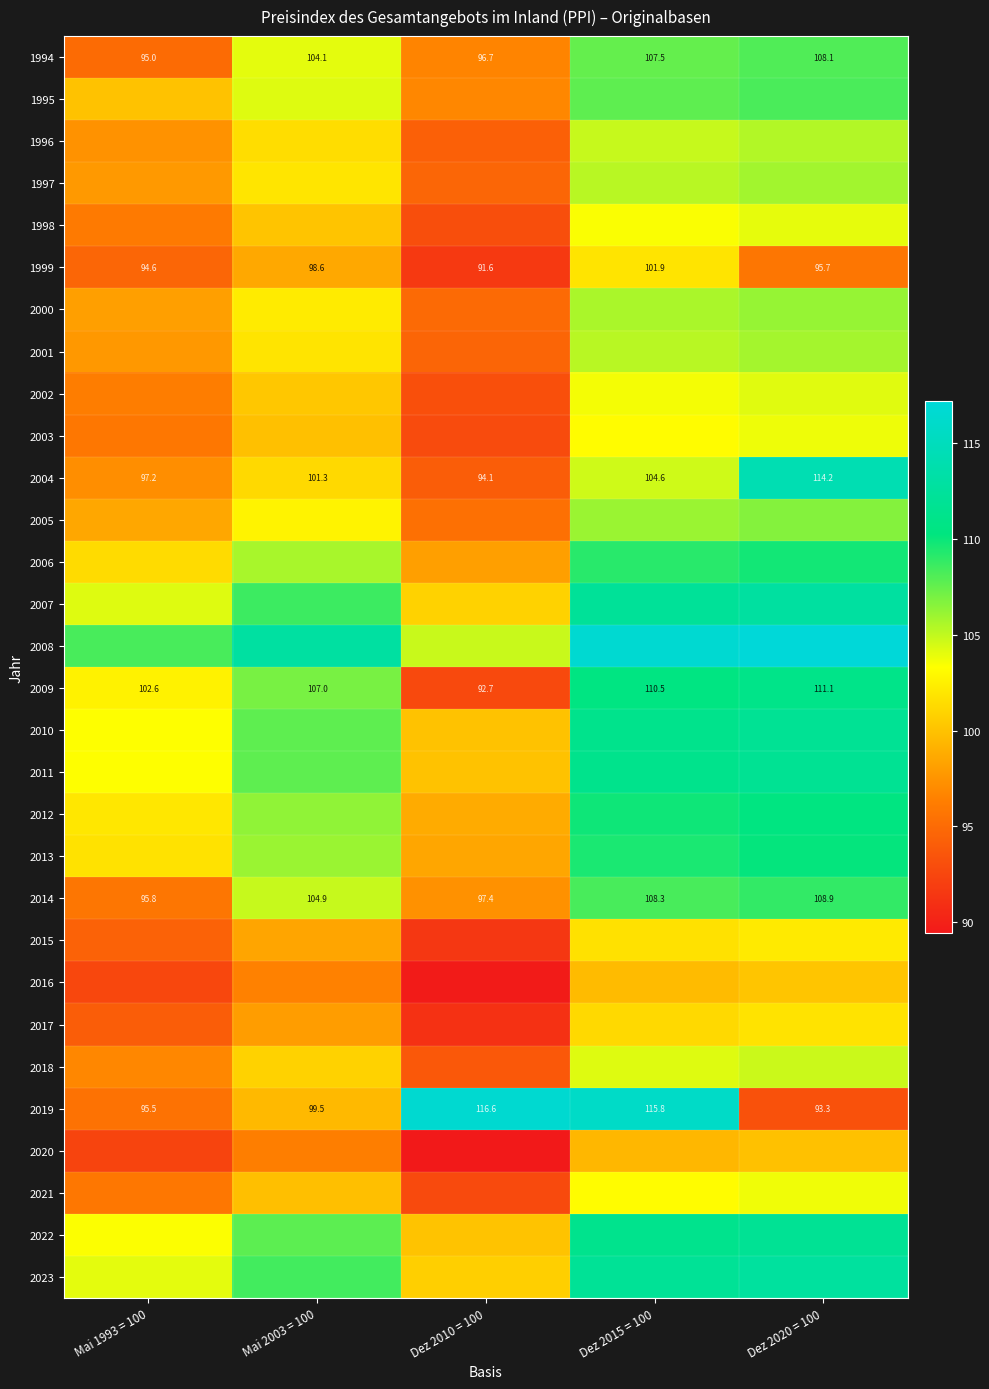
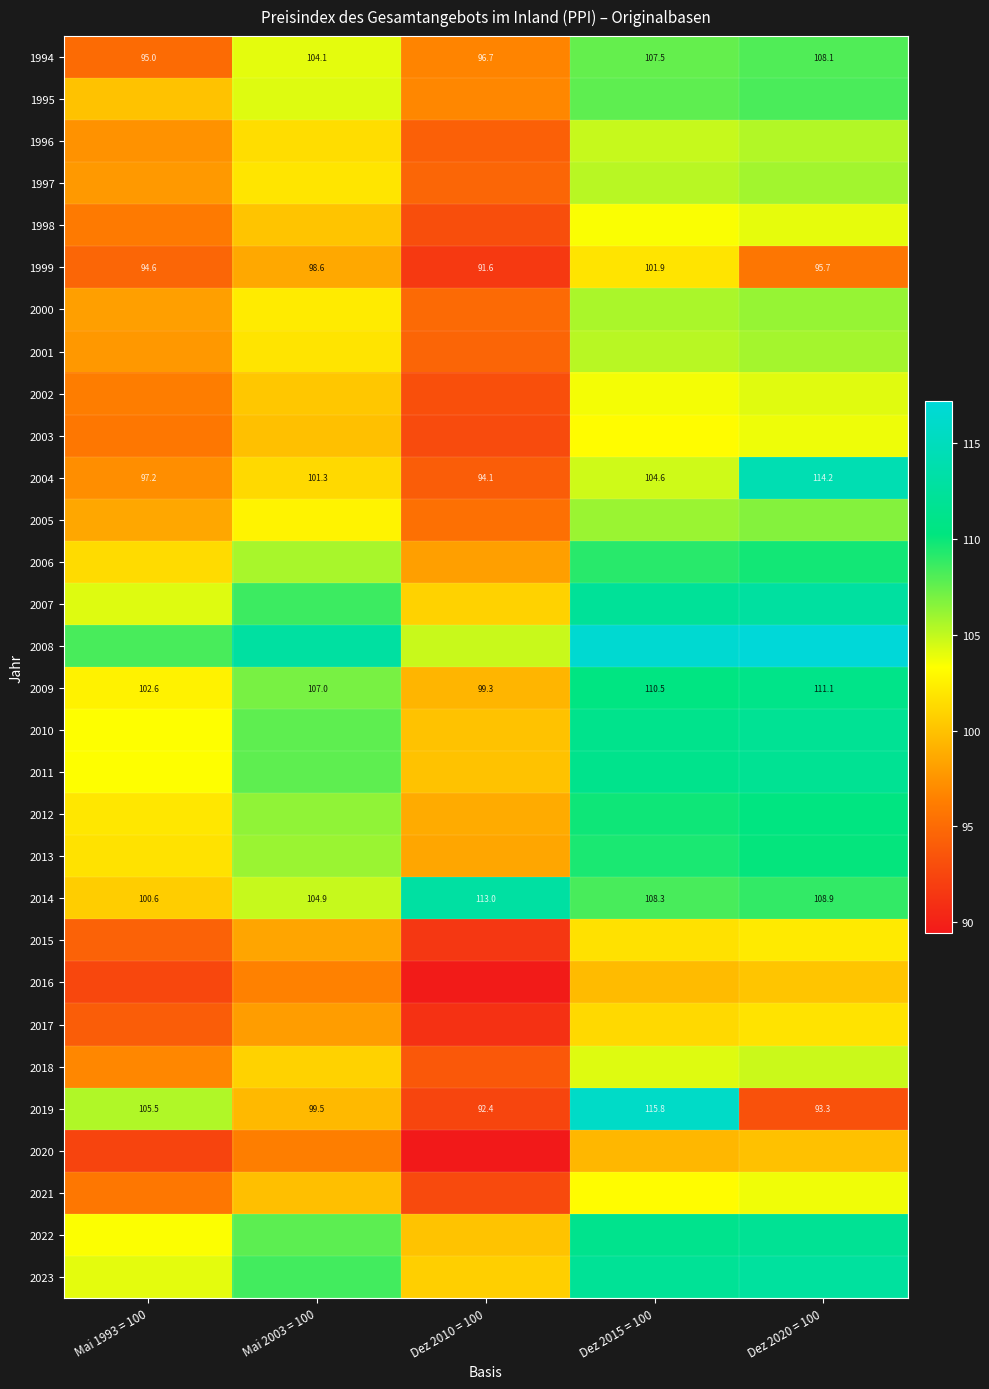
  {
    "1994": {
      "Mai 1993 = 100": 95.0,
      "Mai 2003 = 100": 104.1,
      "Dez 2010 = 100": 96.7,
      "Dez 2015 = 100": 107.5,
      "Dez 2020 = 100": 108.1
    },
    "1999": {
      "Mai 1993 = 100": 94.6,
      "Mai 2003 = 100": 98.6,
      "Dez 2010 = 100": 91.6,
      "Dez 2015 = 100": 101.9,
      "Dez 2020 = 100": 95.7
    },
    "2004": {
      "Mai 1993 = 100": 97.2,
      "Mai 2003 = 100": 101.3,
      "Dez 2010 = 100": 94.1,
      "Dez 2015 = 100": 104.6,
      "Dez 2020 = 100": 114.2
    },
    "2009": {
      "Mai 1993 = 100": 102.6,
      "Mai 2003 = 100": 107.0,
-     "Dez 2010 = 100": 92.7,
+     "Dez 2010 = 100": 99.3,
      "Dez 2015 = 100": 110.5,
      "Dez 2020 = 100": 111.1
    },
    "2014": {
-     "Mai 1993 = 100": 95.8,
+     "Mai 1993 = 100": 100.6,
      "Mai 2003 = 100": 104.9,
-     "Dez 2010 = 100": 97.4,
+     "Dez 2010 = 100": 113.0,
      "Dez 2015 = 100": 108.3,
      "Dez 2020 = 100": 108.9
    },
    "2019": {
-     "Mai 1993 = 100": 95.5,
+     "Mai 1993 = 100": 105.5,
      "Mai 2003 = 100": 99.5,
-     "Dez 2010 = 100": 116.6,
+     "Dez 2010 = 100": 92.4,
      "Dez 2015 = 100": 115.8,
      "Dez 2020 = 100": 93.3
    }
  }
